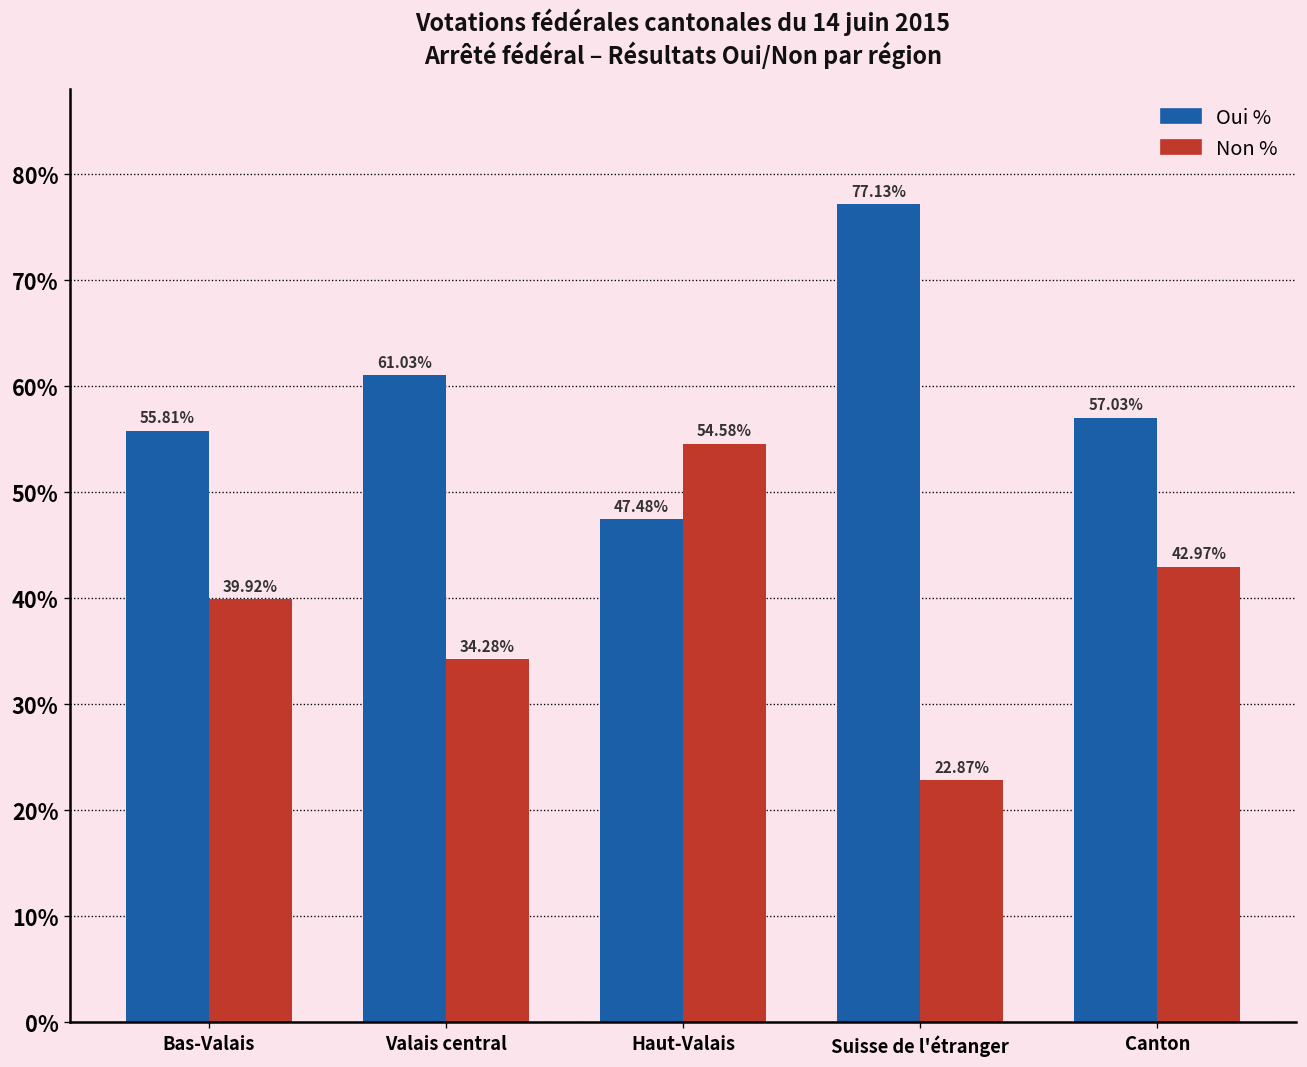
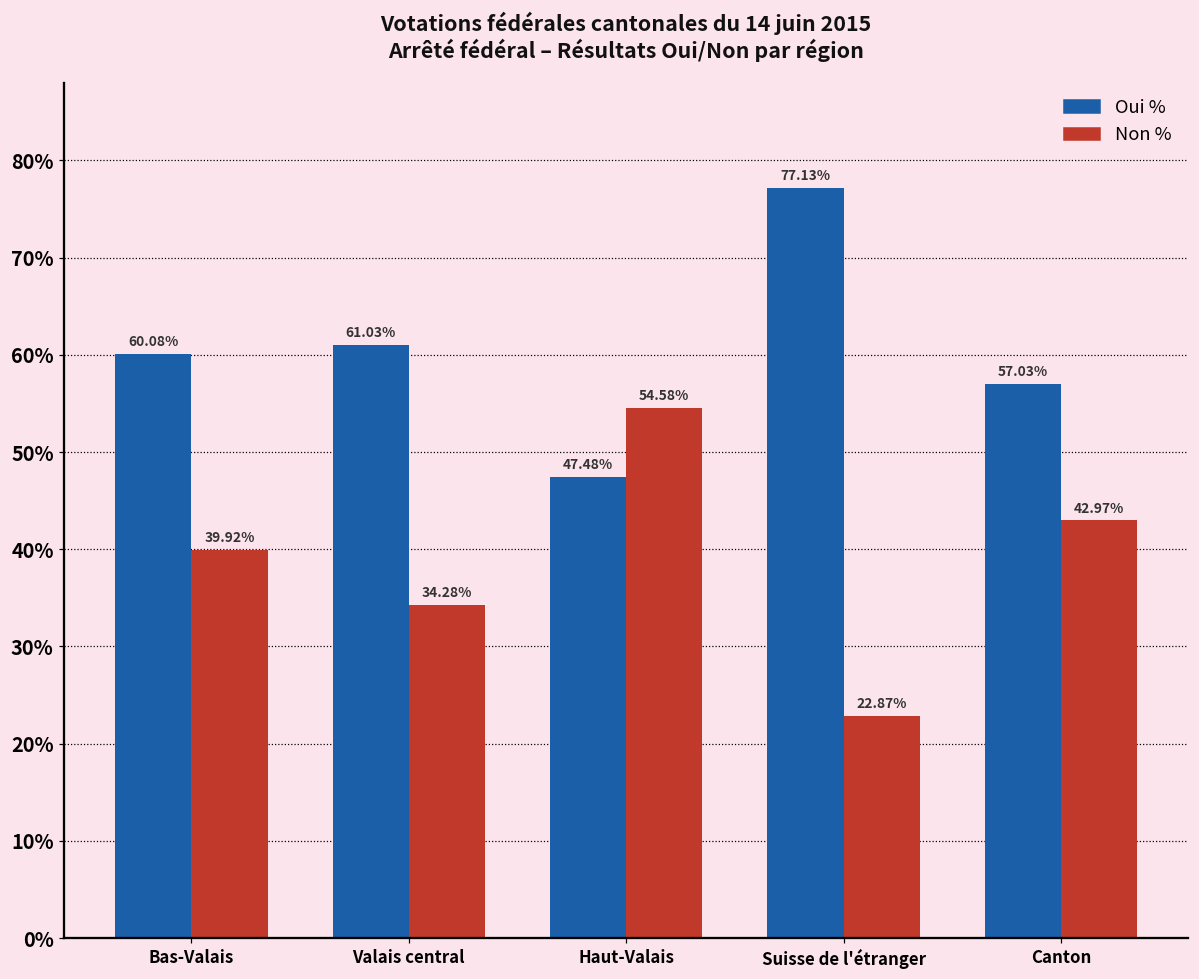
  {
    "Oui %": {
-     "Bas-Valais": "55.81%",
+     "Bas-Valais": "60.08%",
      "Valais central": "61.03%",
      "Haut-Valais": "47.48%",
      "Suisse de l'étranger": "77.13%",
      "Canton": "57.03%"
    },
    "Non %": {
      "Bas-Valais": "39.92%",
      "Valais central": "34.28%",
      "Haut-Valais": "54.58%",
      "Suisse de l'étranger": "22.87%",
      "Canton": "42.97%"
    }
  }
